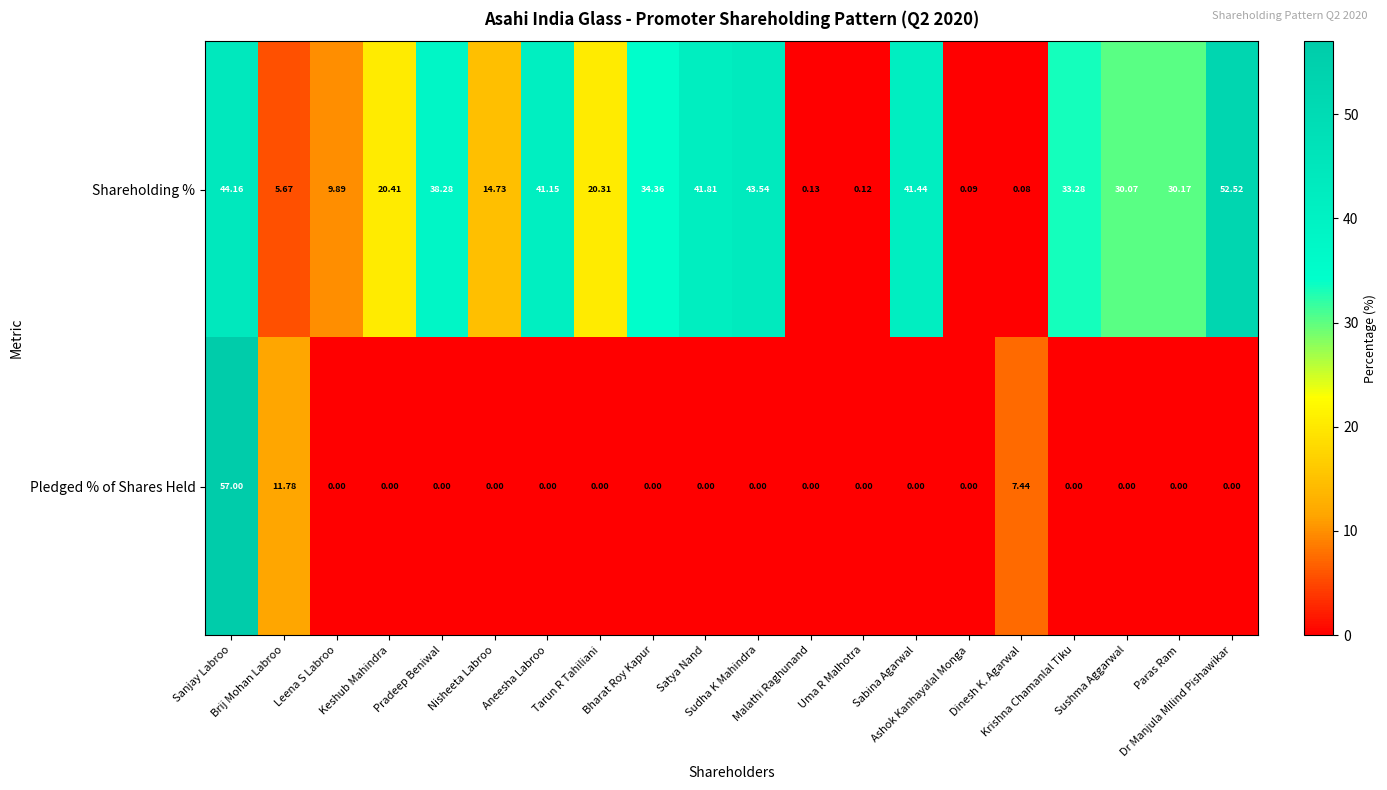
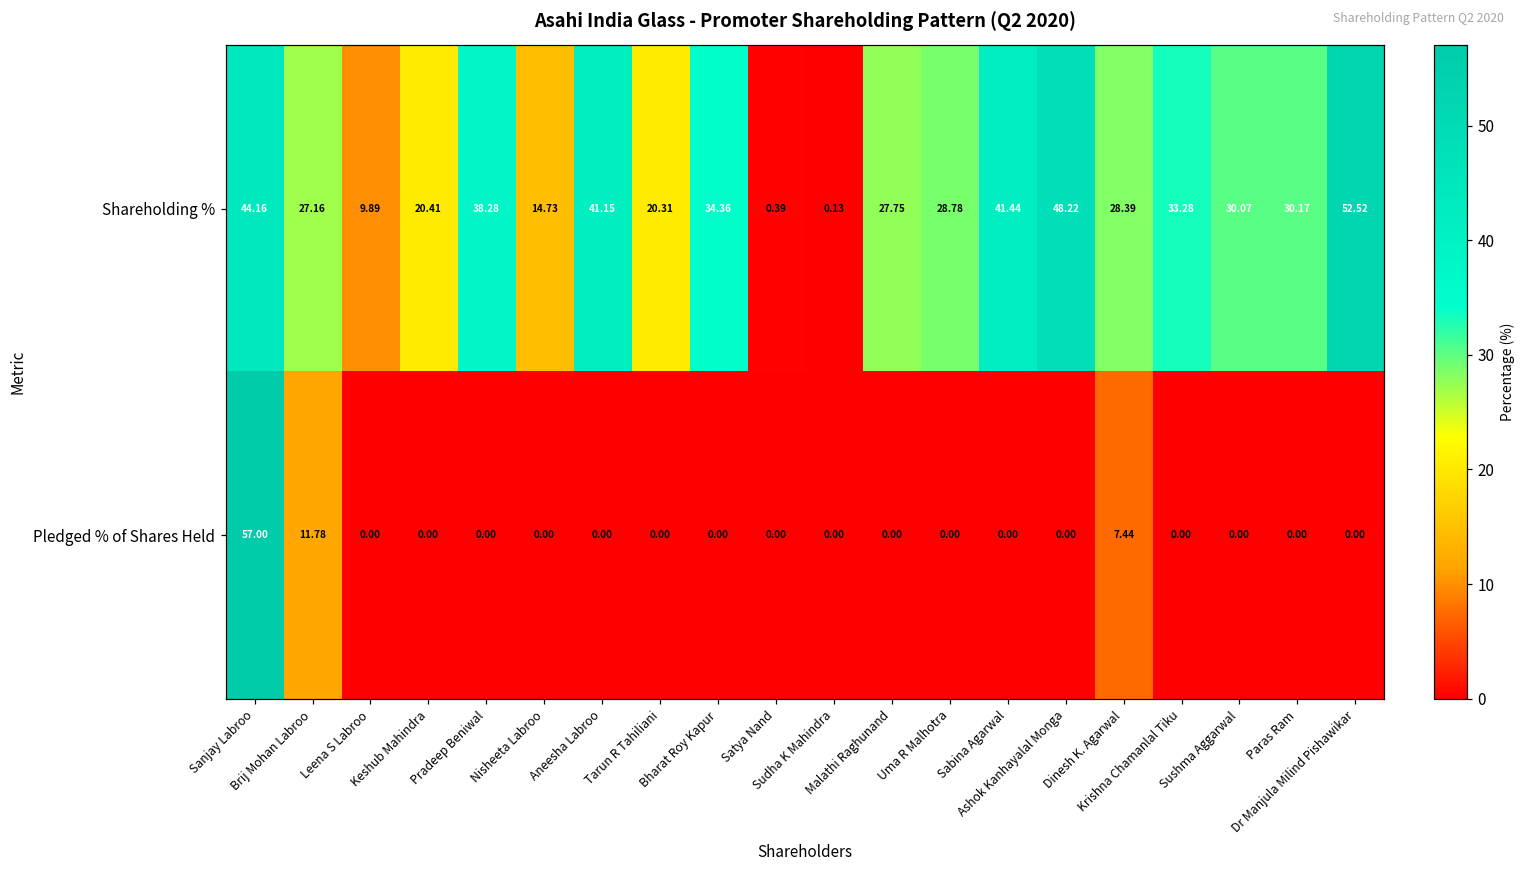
  {
    "Shareholding %": {
      "Sanjay Labroo": 44.16,
-     "Brij Mohan Labroo": 5.67,
+     "Brij Mohan Labroo": 27.16,
      "Leena S Labroo": 9.89,
      "Keshub Mahindra": 20.41,
      "Pradeep Beniwal": 38.28,
      "Nisheeta Labroo": 14.73,
      "Aneesha Labroo": 41.15,
      "Tarun R Tahiliani": 20.31,
      "Bharat Roy Kapur": 34.36,
-     "Satya Nand": 41.81,
-     "Sudha K Mahindra": 43.54,
-     "Malathi Raghunand": 0.13,
-     "Uma R Malhotra": 0.12,
+     "Satya Nand": 0.39,
+     "Sudha K Mahindra": 0.13,
+     "Malathi Raghunand": 27.75,
+     "Uma R Malhotra": 28.78,
      "Sabina Agarwal": 41.44,
-     "Ashok Kanhayalal Monga": 0.09,
-     "Dinesh K. Agarwal": 0.08,
+     "Ashok Kanhayalal Monga": 48.22,
+     "Dinesh K. Agarwal": 28.39,
      "Krishna Chamanlal Tiku": 33.28,
      "Sushma Aggarwal": 30.07,
      "Paras Ram": 30.17,
      "Dr Manjula Milind Pishawikar": 52.52
    },
    "Pledged % of Shares Held": {
      "Sanjay Labroo": 57.00,
      "Brij Mohan Labroo": 11.78,
      "Leena S Labroo": 0.00,
      "Keshub Mahindra": 0.00,
      "Pradeep Beniwal": 0.00,
      "Nisheeta Labroo": 0.00,
      "Aneesha Labroo": 0.00,
      "Tarun R Tahiliani": 0.00,
      "Bharat Roy Kapur": 0.00,
      "Satya Nand": 0.00,
      "Sudha K Mahindra": 0.00,
      "Malathi Raghunand": 0.00,
      "Uma R Malhotra": 0.00,
      "Sabina Agarwal": 0.00,
      "Ashok Kanhayalal Monga": 0.00,
      "Dinesh K. Agarwal": 7.44,
      "Krishna Chamanlal Tiku": 0.00,
      "Sushma Aggarwal": 0.00,
      "Paras Ram": 0.00,
      "Dr Manjula Milind Pishawikar": 0.00
    }
  }
